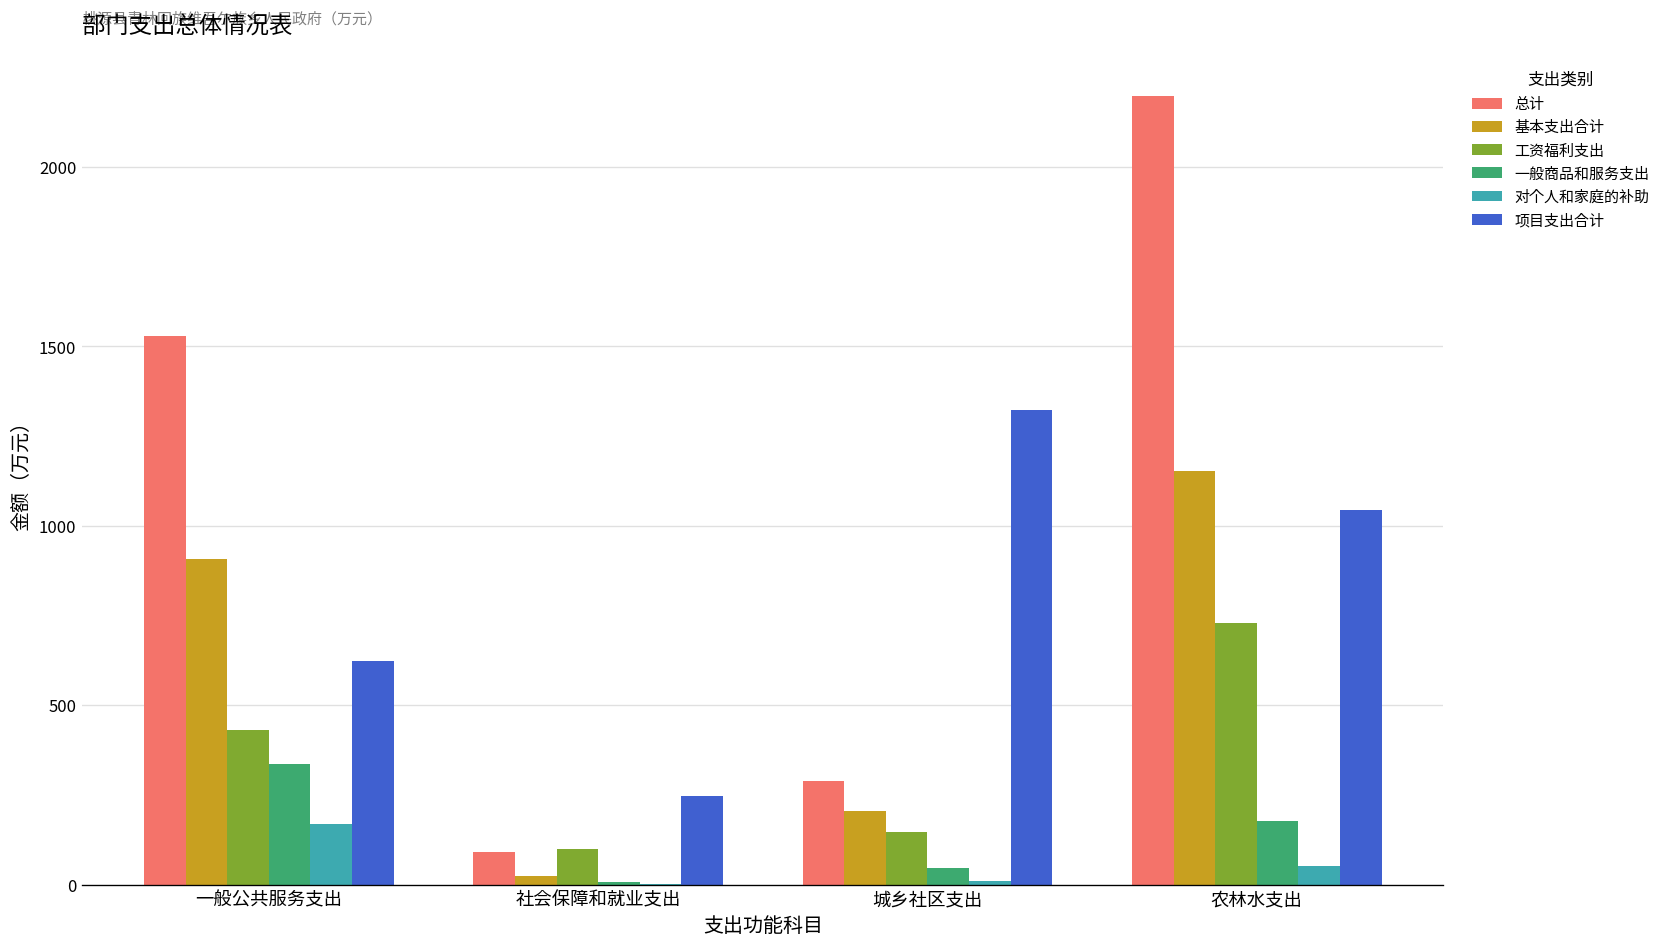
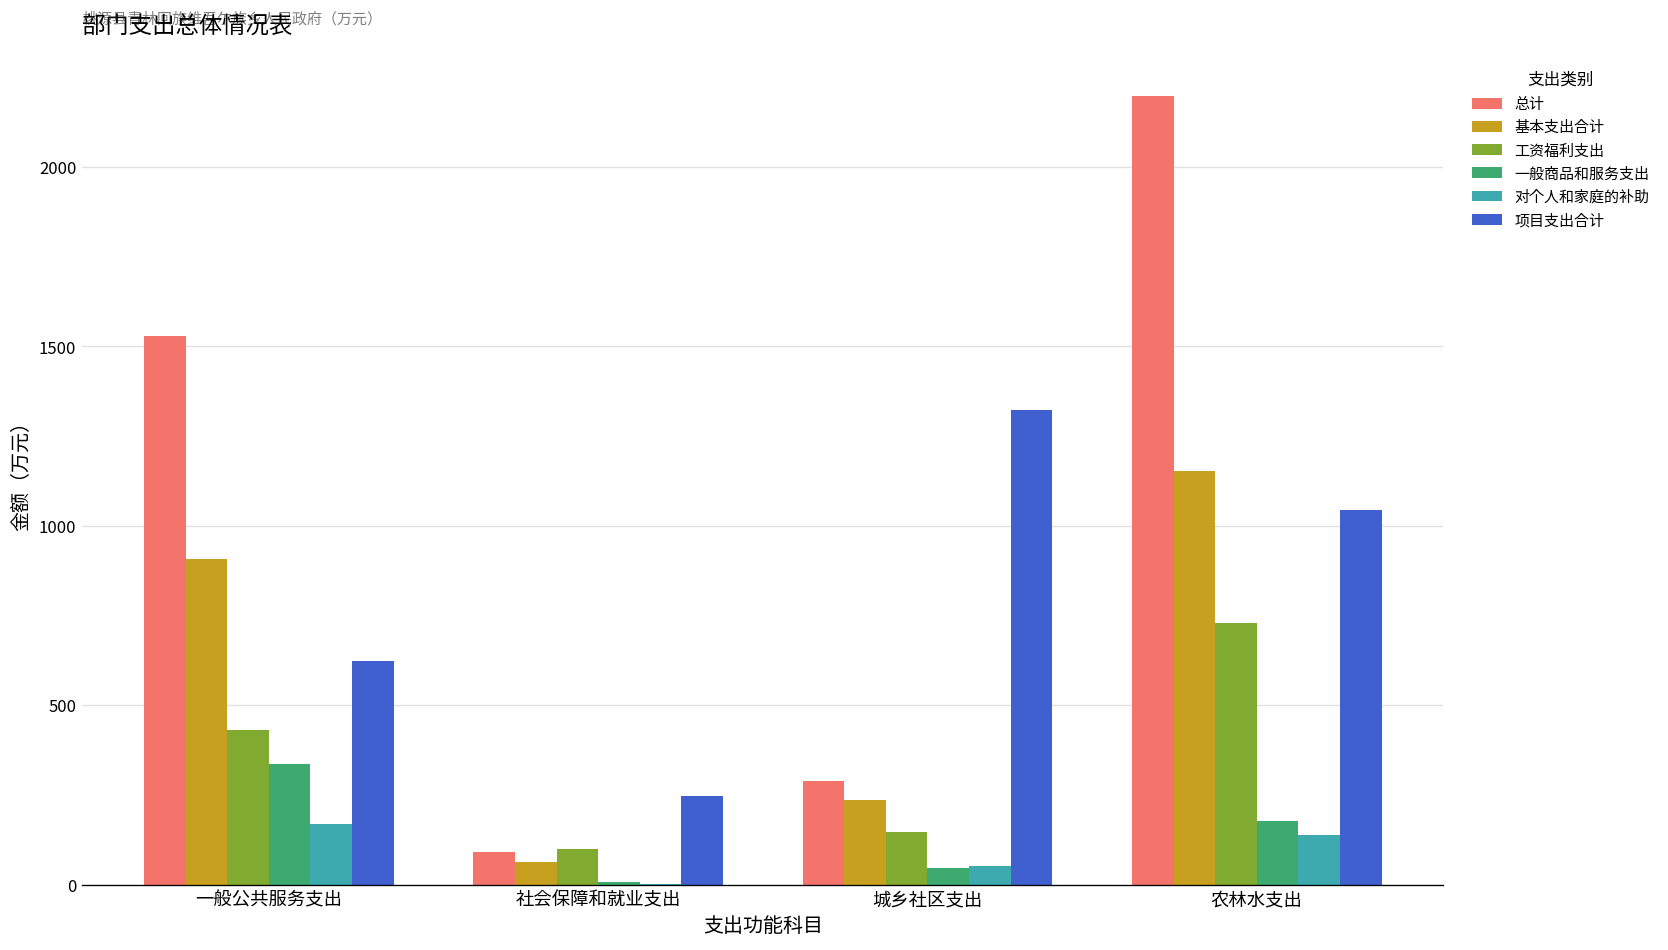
  {
    "总计": {
      "一般公共服务支出": 1530,
      "社会保障和就业支出": 90,
      "城乡社区支出": 290,
      "农林水支出": 2200
    },
    "基本支出合计": {
      "一般公共服务支出": 910,
-     "社会保障和就业支出": 30,
-     "城乡社区支出": 200,
+     "社会保障和就业支出": 60,
+     "城乡社区支出": 240,
      "农林水支出": 1150
    },
    "工资福利支出": {
      "一般公共服务支出": 430,
      "社会保障和就业支出": 100,
      "城乡社区支出": 150,
      "农林水支出": 730
    },
    "一般商品和服务支出": {
      "一般公共服务支出": 340,
      "城乡社区支出": 50,
      "农林水支出": 180
    },
    "对个人和家庭的补助": {
      "一般公共服务支出": 170,
-     "城乡社区支出": 10,
-     "农林水支出": 50
+     "城乡社区支出": 50,
+     "农林水支出": 140
    },
    "项目支出合计": {
      "一般公共服务支出": 620,
      "社会保障和就业支出": 250,
      "城乡社区支出": 1320,
      "农林水支出": 1040
    }
  }
